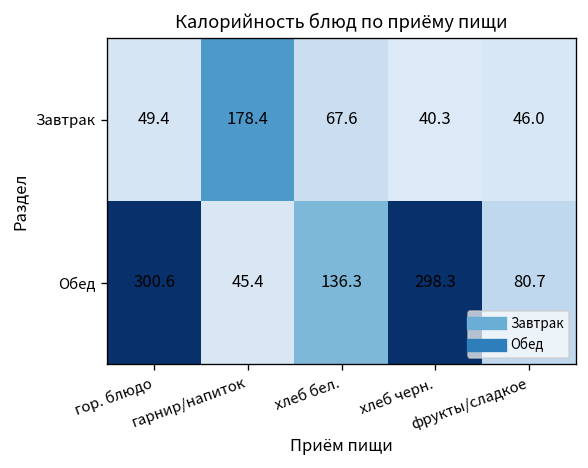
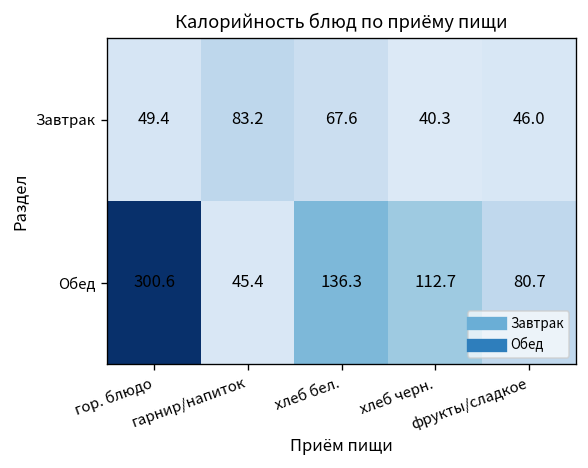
  {
    "Завтрак": {
      "гор. блюдо": 49.4,
-     "гарнир/напиток": 178.4,
+     "гарнир/напиток": 83.2,
      "хлеб бел.": 67.6,
      "хлеб черн.": 40.3,
      "фрукты/сладкое": 46.0
    },
    "Обед": {
      "гор. блюдо": 300.6,
      "гарнир/напиток": 45.4,
      "хлеб бел.": 136.3,
-     "хлеб черн.": 298.3,
+     "хлеб черн.": 112.7,
      "фрукты/сладкое": 80.7
    }
  }
